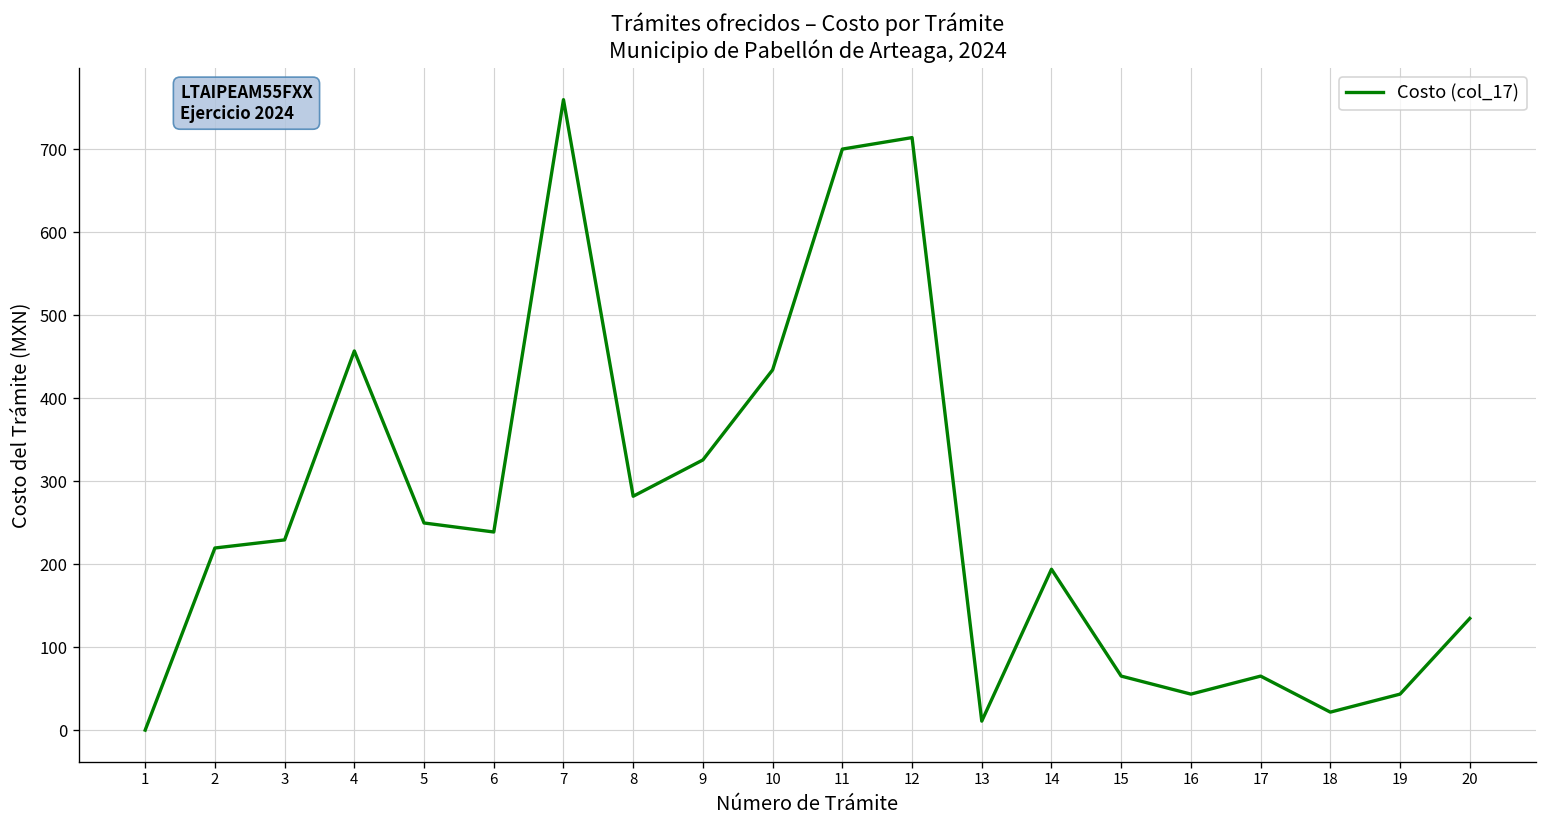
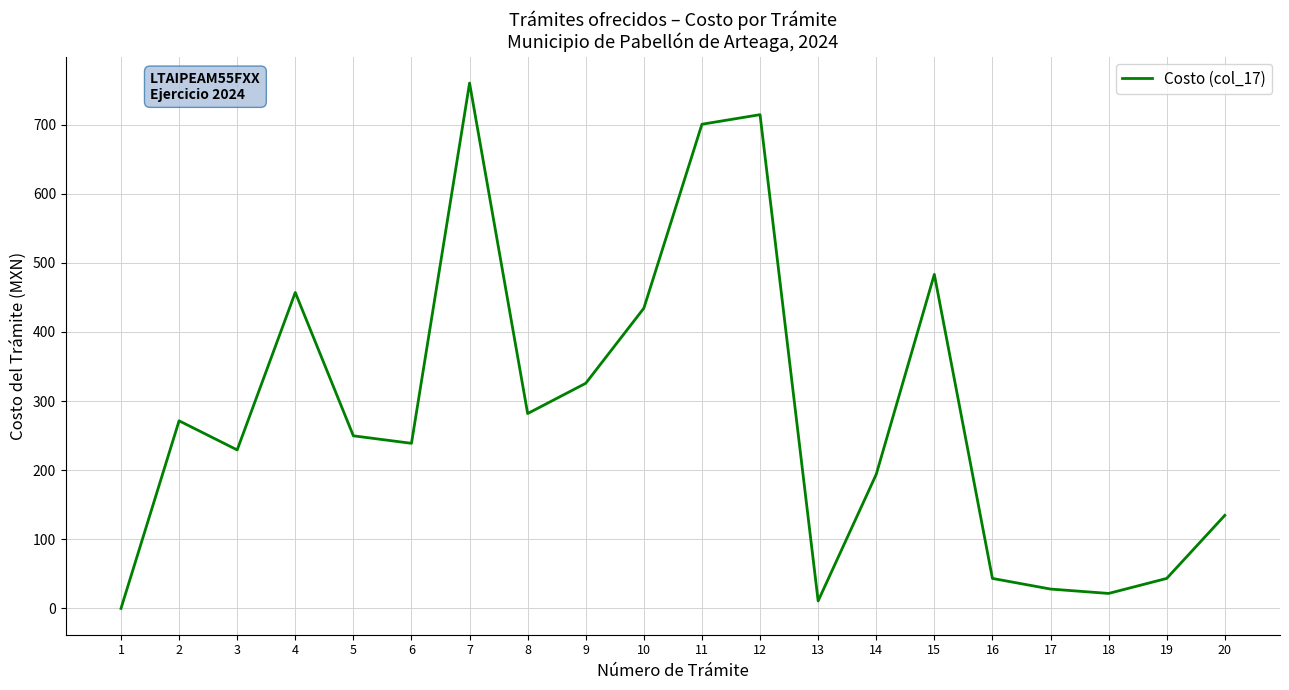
  {
    "1": 0,
-   "2": 220,
+   "2": 270,
    "3": 230,
    "4": 460,
    "5": 250,
    "6": 240,
    "7": 760,
    "8": 280,
    "9": 330,
    "10": 430,
    "11": 700,
    "12": 710,
    "13": 10,
    "14": 190,
-   "15": 70,
+   "15": 480,
    "16": 40,
-   "17": 70,
+   "17": 30,
    "18": 20,
    "19": 40,
    "20": 130
  }
